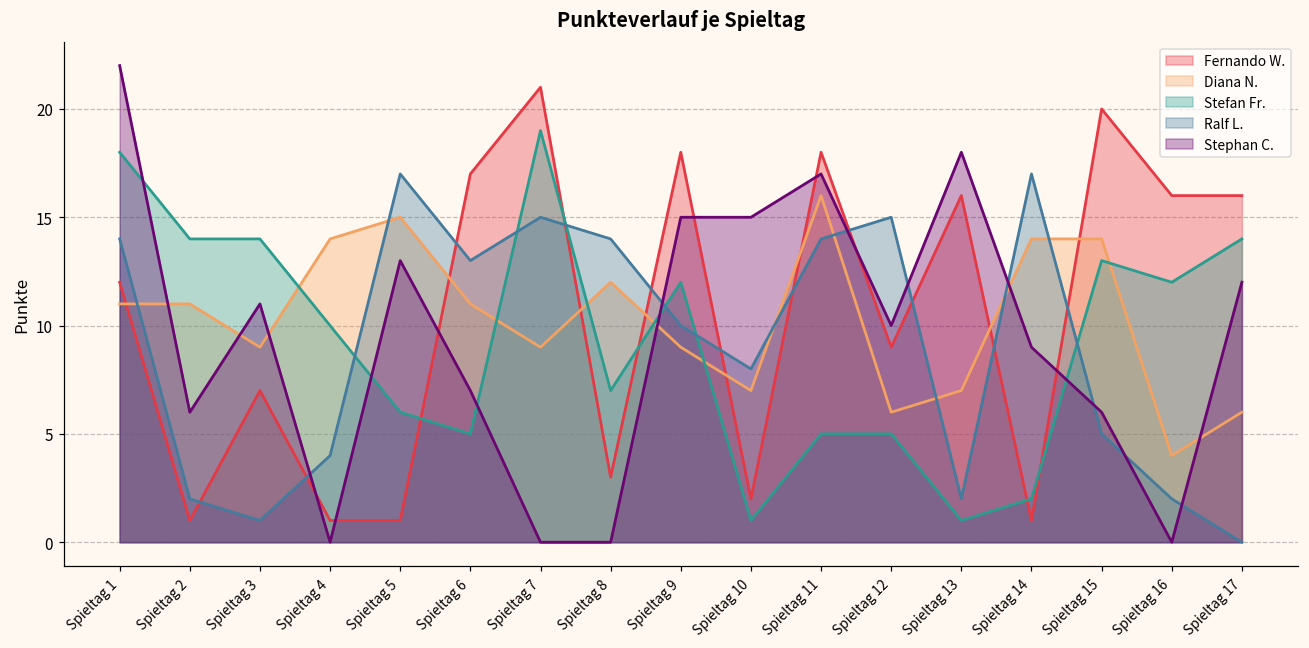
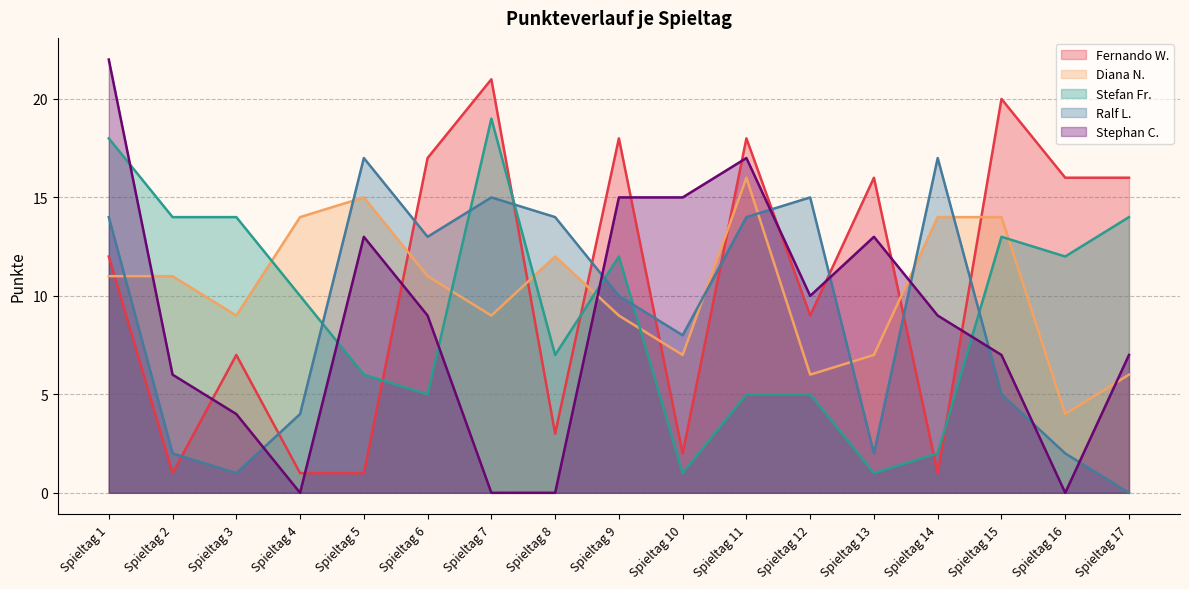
  {
    "Stephan C.": {
      "Spieltag 1": 22,
      "Spieltag 2": 6,
-     "Spieltag 3": 11,
+     "Spieltag 3": 4,
      "Spieltag 4": 0,
      "Spieltag 5": 13,
-     "Spieltag 6": 7,
+     "Spieltag 6": 9,
      "Spieltag 7": 0,
      "Spieltag 8": 0,
      "Spieltag 9": 15,
      "Spieltag 10": 15,
      "Spieltag 11": 17,
      "Spieltag 12": 10,
-     "Spieltag 13": 18,
+     "Spieltag 13": 13,
      "Spieltag 14": 9,
-     "Spieltag 15": 6,
+     "Spieltag 15": 7,
      "Spieltag 16": 0,
-     "Spieltag 17": 12
+     "Spieltag 17": 7
    }
  }
